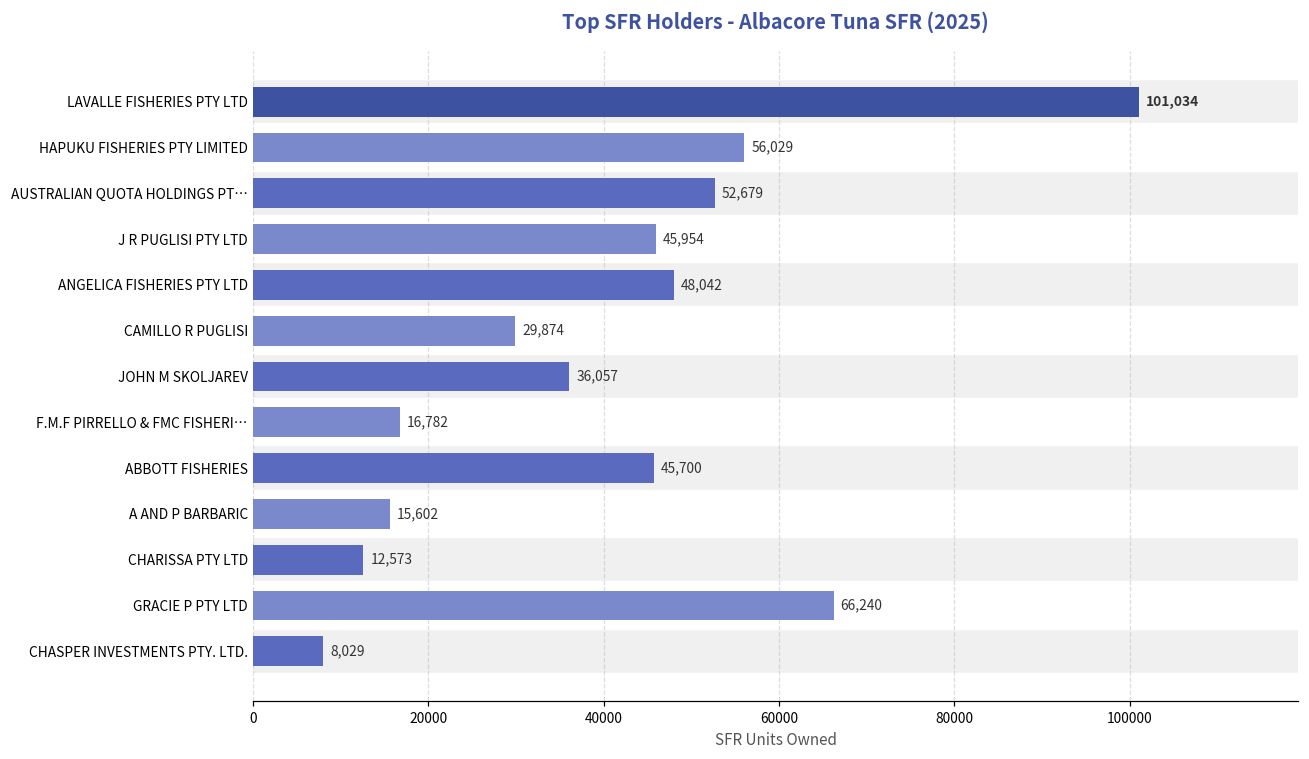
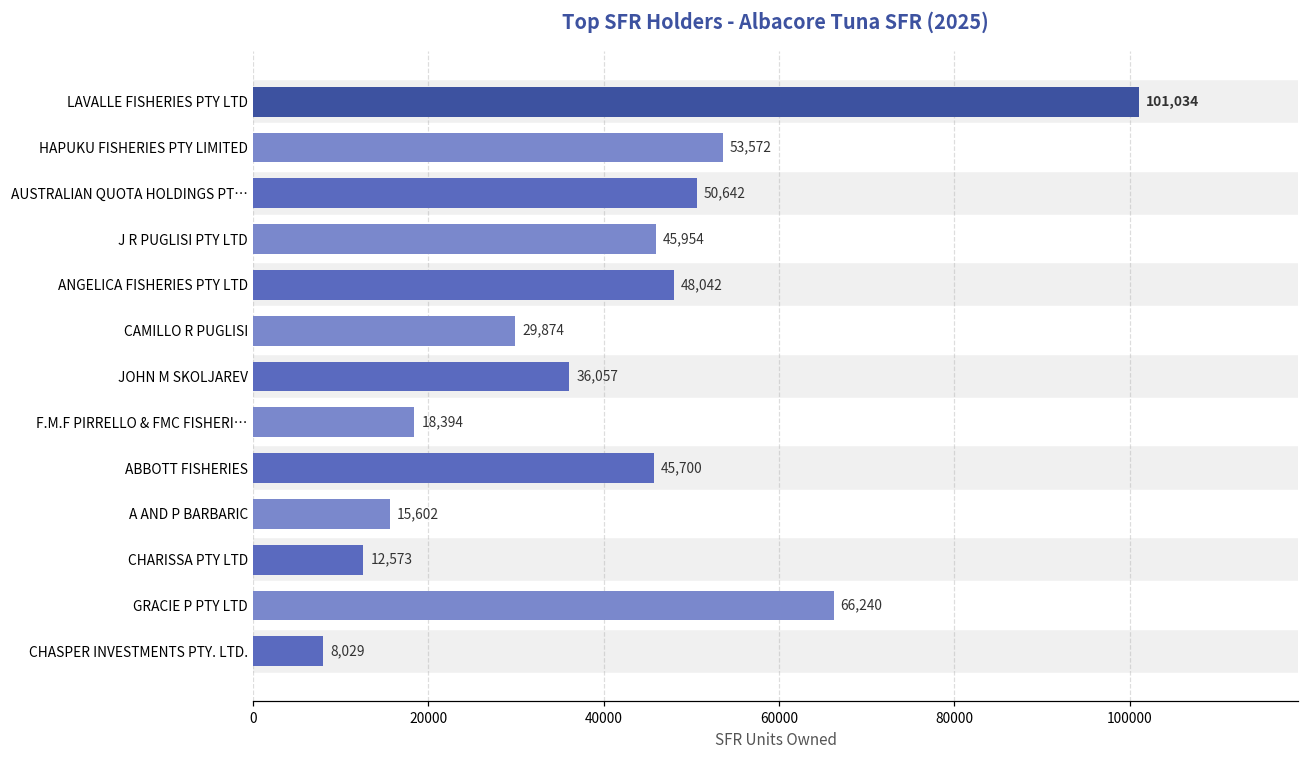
  {
    "LAVALLE FISHERIES PTY LTD": "101,034",
-   "HAPUKU FISHERIES PTY LIMITED": "56,029",
-   "AUSTRALIAN QUOTA HOLDINGS PT…": "52,679",
+   "HAPUKU FISHERIES PTY LIMITED": "53,572",
+   "AUSTRALIAN QUOTA HOLDINGS PT…": "50,642",
    "J R PUGLISI PTY LTD": "45,954",
    "ANGELICA FISHERIES PTY LTD": "48,042",
    "CAMILLO R PUGLISI": "29,874",
    "JOHN M SKOLJAREV": "36,057",
-   "F.M.F PIRRELLO & FMC FISHERI…": "16,782",
+   "F.M.F PIRRELLO & FMC FISHERI…": "18,394",
    "ABBOTT FISHERIES": "45,700",
    "A AND P BARBARIC": "15,602",
    "CHARISSA PTY LTD": "12,573",
    "GRACIE P PTY LTD": "66,240",
    "CHASPER INVESTMENTS PTY. LTD.": "8,029"
  }
